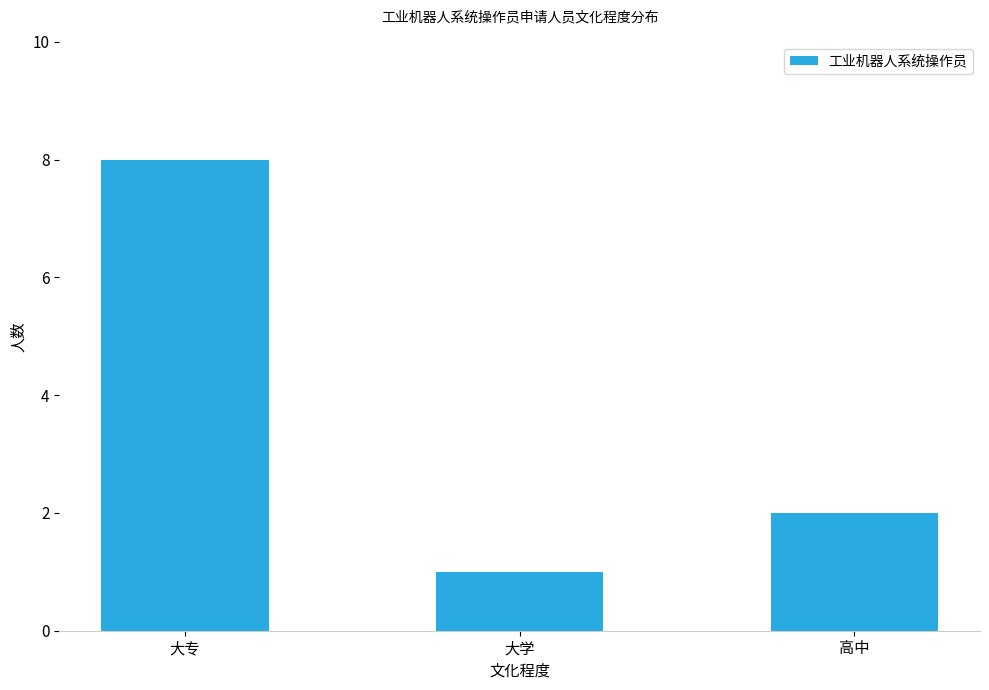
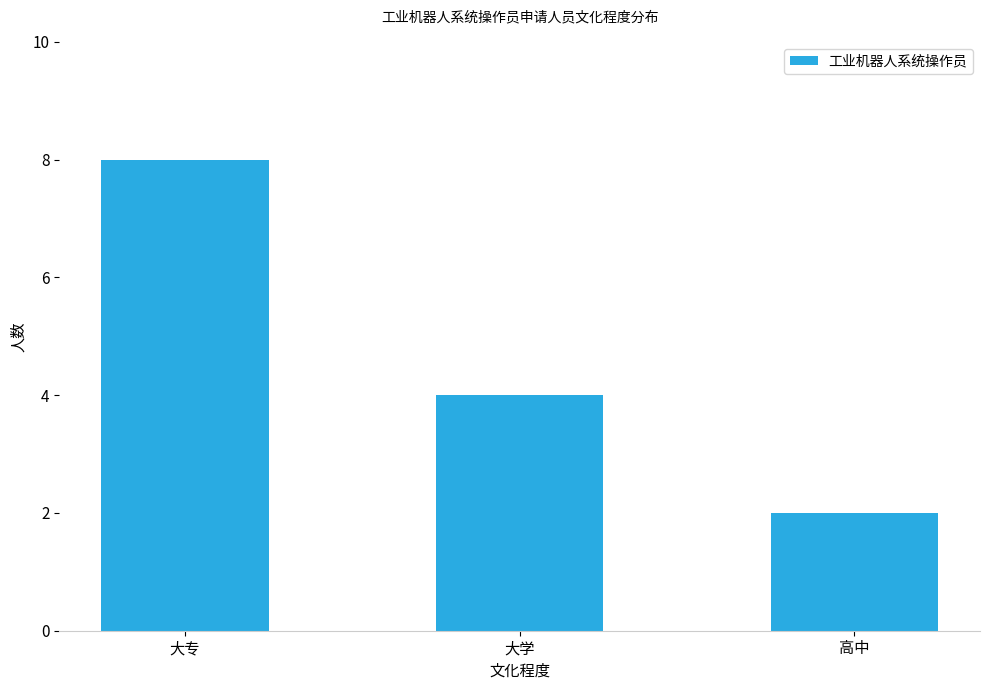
  {
    "大专": 8,
-   "大学": 1,
+   "大学": 4,
    "高中": 2
  }
